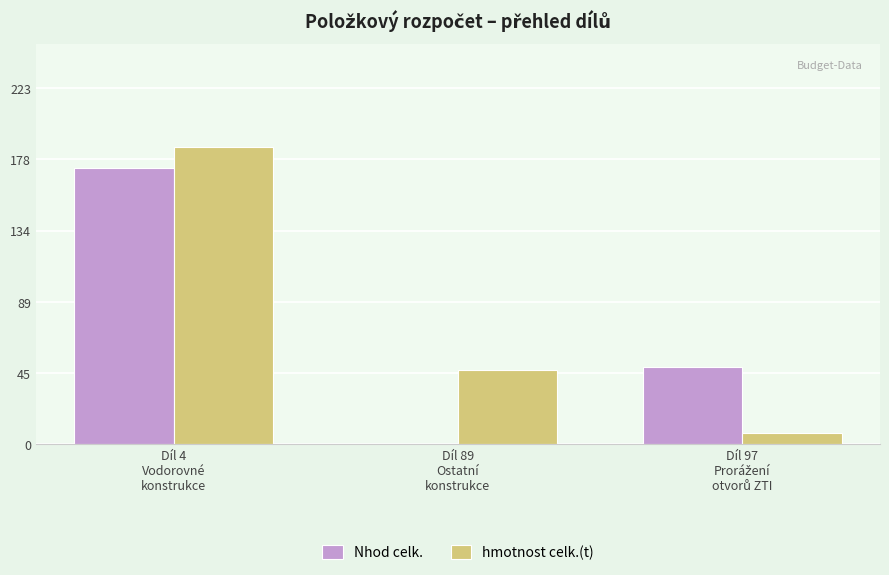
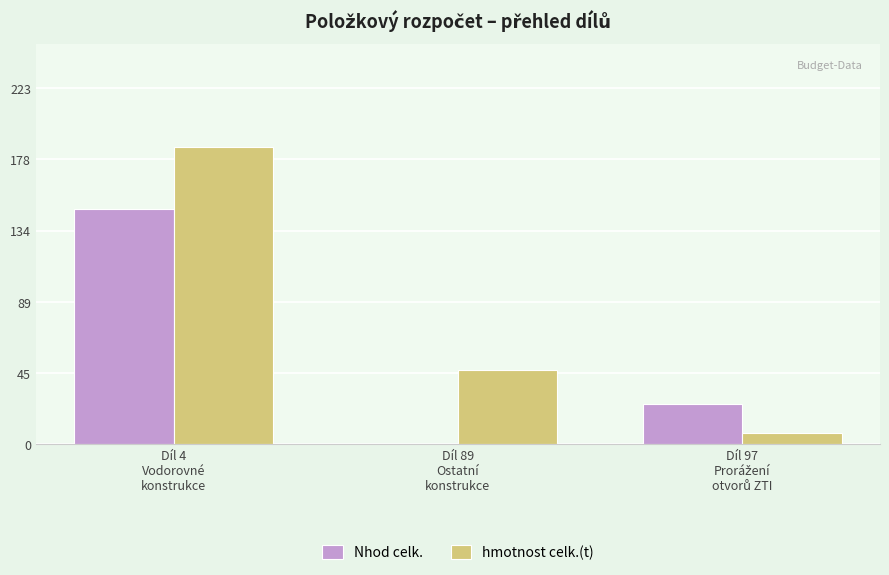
  {
    "Nhod celk.": {
-     "Díl 4 Vodorovné konstrukce": 173,
+     "Díl 4 Vodorovné konstrukce": 147,
      "Díl 89 Ostatní konstrukce": 0,
-     "Díl 97 Prorážení otvorů ZTI": 48
+     "Díl 97 Prorážení otvorů ZTI": 25
    },
    "hmotnost celk.(t)": {
      "Díl 4 Vodorovné konstrukce": 186,
      "Díl 89 Ostatní konstrukce": 47,
      "Díl 97 Prorážení otvorů ZTI": 7
    }
  }
